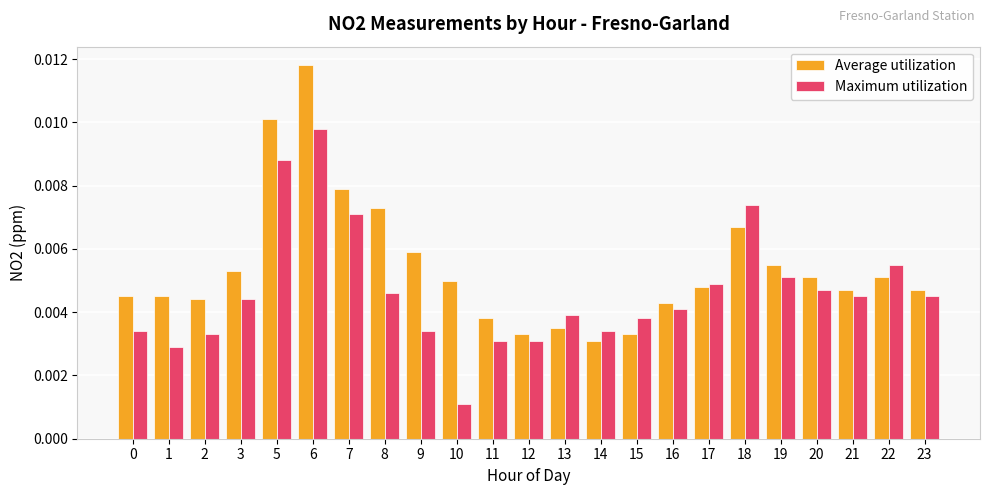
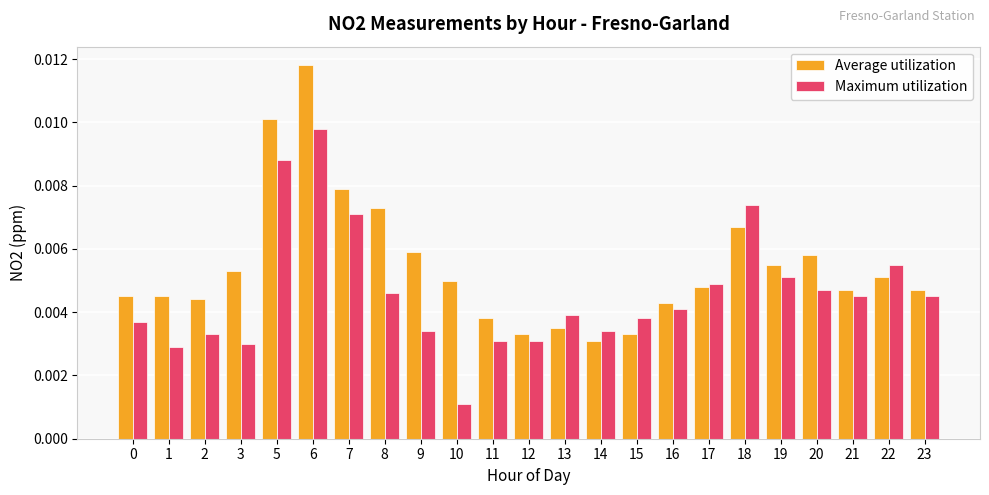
  {
    "Average utilization": {
      "0": 0.0045,
      "1": 0.0045,
      "2": 0.0044,
      "3": 0.0053,
      "5": 0.0101,
      "6": 0.0118,
      "7": 0.0079,
      "8": 0.0073,
      "9": 0.0059,
      "10": 0.0050,
      "11": 0.0038,
      "12": 0.0033,
      "13": 0.0035,
      "14": 0.0031,
      "15": 0.0033,
      "16": 0.0043,
      "17": 0.0048,
      "18": 0.0067,
      "19": 0.0055,
-     "20": 0.0051,
+     "20": 0.0058,
      "21": 0.0047,
      "22": 0.0051,
      "23": 0.0047
    },
    "Maximum utilization": {
-     "0": 0.0034,
+     "0": 0.0037,
      "1": 0.0029,
      "2": 0.0033,
-     "3": 0.0044,
+     "3": 0.0030,
      "5": 0.0088,
      "6": 0.0098,
      "7": 0.0071,
      "8": 0.0046,
      "9": 0.0034,
      "10": 0.0011,
      "11": 0.0031,
      "12": 0.0031,
      "13": 0.0039,
      "14": 0.0034,
      "15": 0.0038,
      "16": 0.0041,
      "17": 0.0049,
      "18": 0.0074,
      "19": 0.0051,
      "20": 0.0047,
      "21": 0.0045,
      "22": 0.0055,
      "23": 0.0045
    }
  }
